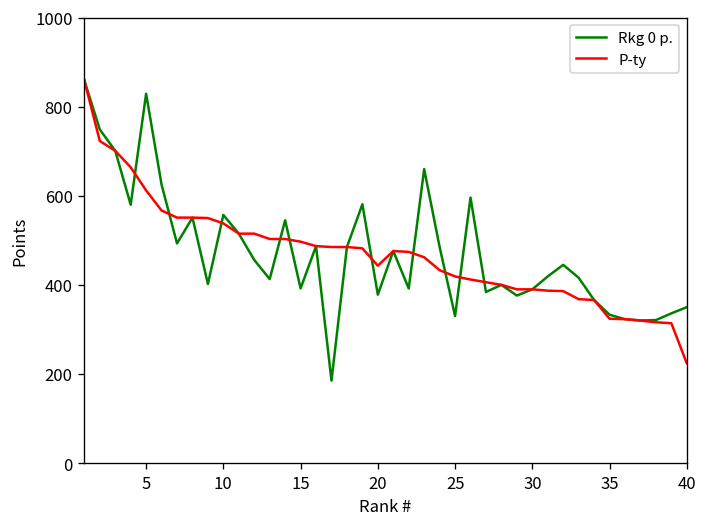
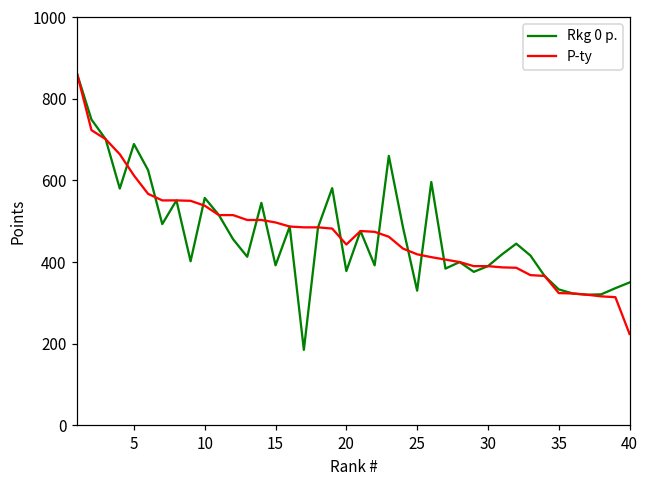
  {
    "Rkg 0 p.": {
-     "5": 830,
+     "5": 690,
      "10": 560,
      "15": 390,
      "20": 380,
      "25": 330,
      "35": 330,
      "40": 350
    },
    "P-ty": {
      "5": 610,
      "10": 540,
      "15": 500,
      "20": 440,
      "25": 420,
      "35": 320,
      "40": 220
    }
  }
